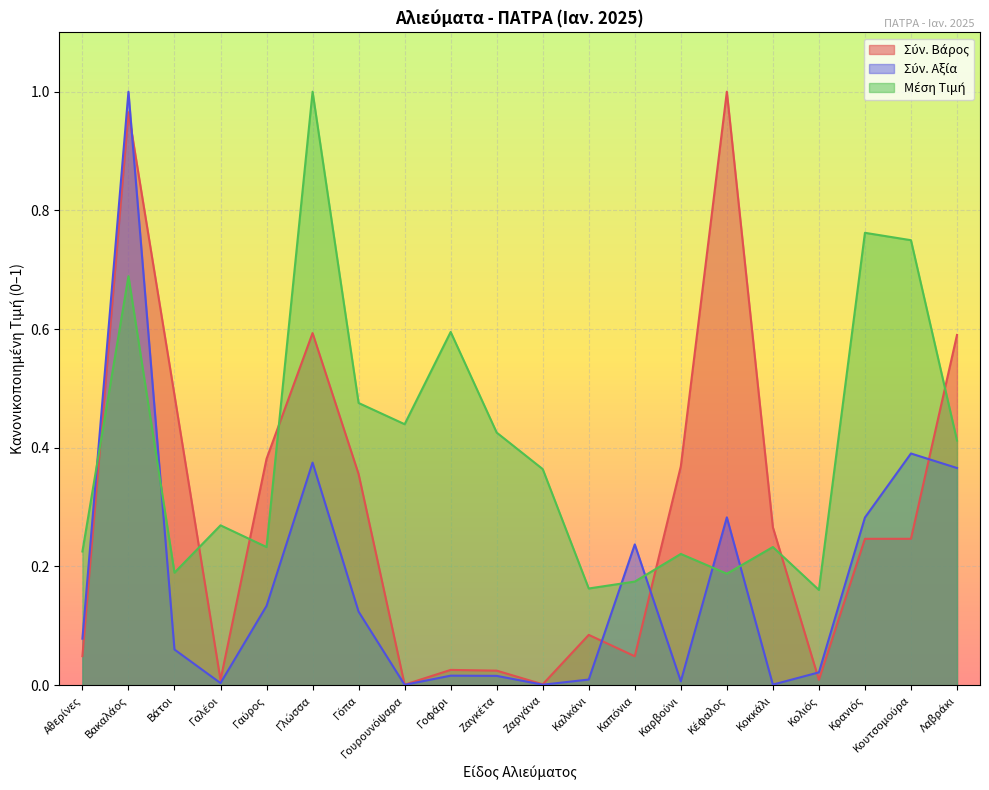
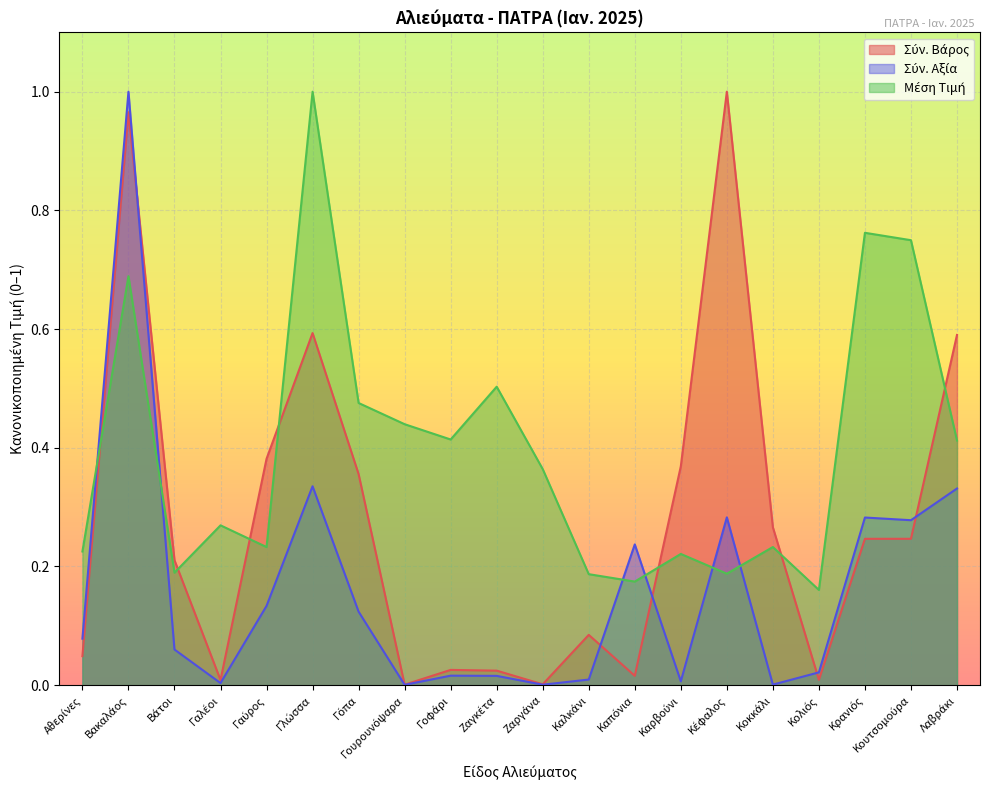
  {
    "Σύν. Βάρος": {
      "Αθερίνες": 0.05,
      "Βακαλάος": 0.97,
-     "Βάτοι": 0.49,
+     "Βάτοι": 0.21,
      "Γαλέοι": 0.01,
      "Γαύρος": 0.38,
      "Γλώσσα": 0.59,
      "Γόπα": 0.36,
      "Γοφάρι": 0.03,
      "Ζαγκέτα": 0.02,
      "Καλκάνι": 0.08,
-     "Καπόνια": 0.05,
+     "Καπόνια": 0.02,
      "Καρβούνι": 0.37,
      "Κέφαλος": 1.00,
      "Κοκκάλι": 0.27,
      "Κολιός": 0.01,
      "Κρανιός": 0.25,
      "Κουτσομούρα": 0.25,
      "Λαβράκι": 0.59
    },
    "Σύν. Αξία": {
      "Αθερίνες": 0.08,
      "Βακαλάος": 1.00,
      "Βάτοι": 0.06,
      "Γαλέοι": 0.00,
      "Γαύρος": 0.13,
-     "Γλώσσα": 0.38,
+     "Γλώσσα": 0.34,
      "Γόπα": 0.12,
      "Γοφάρι": 0.02,
      "Ζαγκέτα": 0.02,
      "Καλκάνι": 0.01,
      "Καπόνια": 0.24,
      "Καρβούνι": 0.01,
      "Κέφαλος": 0.28,
      "Κοκκάλι": 0.00,
      "Κολιός": 0.02,
      "Κρανιός": 0.28,
-     "Κουτσομούρα": 0.39,
-     "Λαβράκι": 0.37
+     "Κουτσομούρα": 0.28,
+     "Λαβράκι": 0.33
    },
    "Μέση Τιμή": {
      "Αθερίνες": 0.23,
      "Βακαλάος": 0.69,
      "Βάτοι": 0.19,
      "Γαλέοι": 0.27,
      "Γαύρος": 0.23,
      "Γλώσσα": 1.00,
      "Γόπα": 0.48,
      "Γουρουνόψαρα": 0.44,
-     "Γοφάρι": 0.60,
-     "Ζαγκέτα": 0.43,
+     "Γοφάρι": 0.41,
+     "Ζαγκέτα": 0.50,
      "Ζαργάνα": 0.36,
-     "Καλκάνι": 0.16,
+     "Καλκάνι": 0.19,
      "Καπόνια": 0.17,
      "Καρβούνι": 0.22,
      "Κέφαλος": 0.19,
      "Κοκκάλι": 0.23,
      "Κολιός": 0.16,
      "Κρανιός": 0.76,
      "Κουτσομούρα": 0.75,
      "Λαβράκι": 0.41
    }
  }
